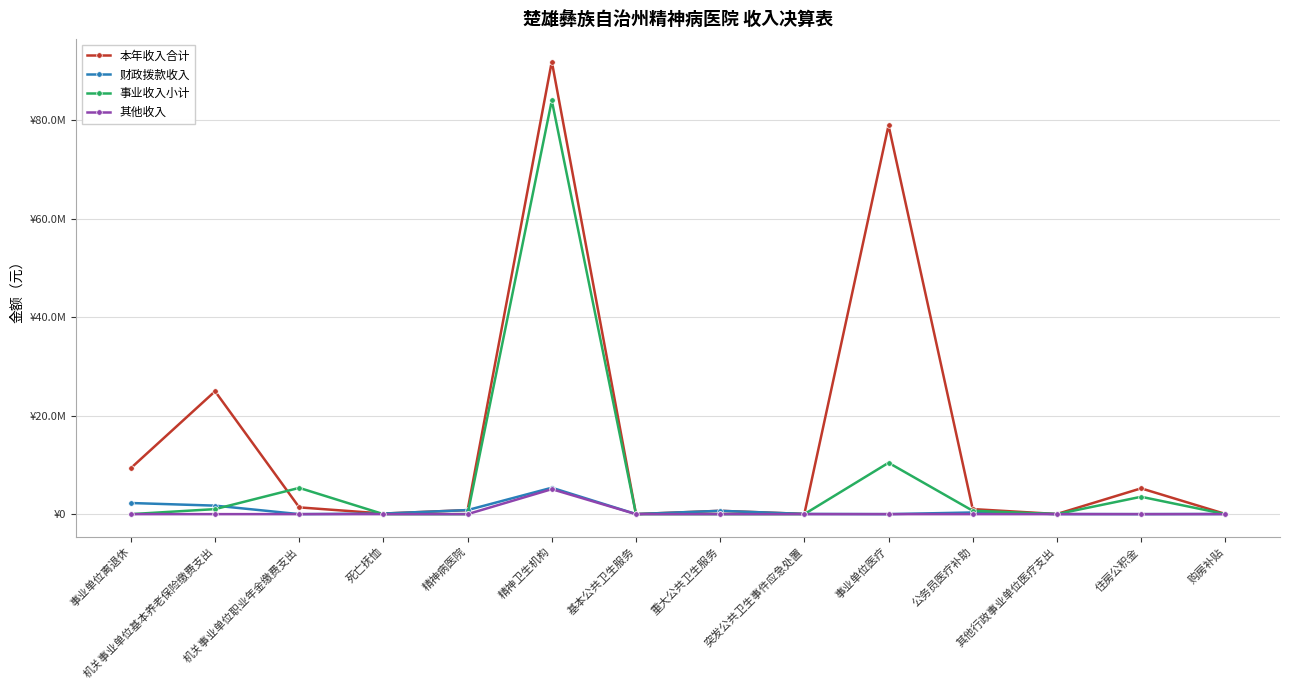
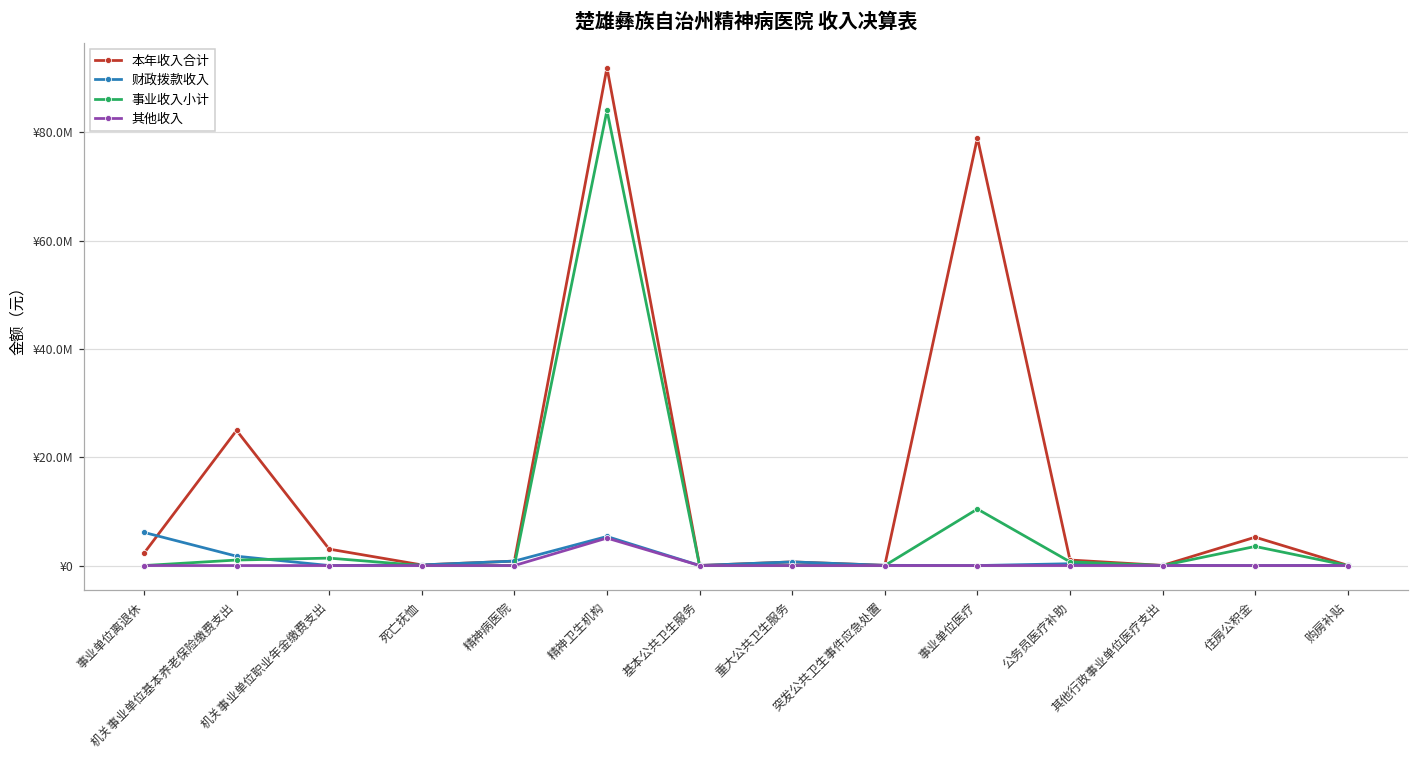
  {
    "本年收入合计": {
-     "事业单位离退休": "¥9000000",
+     "事业单位离退休": "¥2000000",
      "机关事业单位基本养老保险缴费支出": "¥25000000",
-     "机关事业单位职业年金缴费支出": "¥1000000",
+     "机关事业单位职业年金缴费支出": "¥3000000",
      "精神卫生机构": "¥92000000",
      "事业单位医疗": "¥79000000",
      "住房公积金": "¥5000000"
    },
    "财政拨款收入": {
-     "事业单位离退休": "¥2000000",
+     "事业单位离退休": "¥6000000",
      "机关事业单位基本养老保险缴费支出": "¥2000000"
    },
    "事业收入小计": {
      "机关事业单位基本养老保险缴费支出": "¥1000000",
-     "机关事业单位职业年金缴费支出": "¥5000000",
+     "机关事业单位职业年金缴费支出": "¥1000000",
      "精神卫生机构": "¥84000000",
      "事业单位医疗": "¥10000000",
      "住房公积金": "¥4000000"
    },
    "其他收入": {
      "机关事业单位基本养老保险缴费支出": "¥0"
    }
  }
